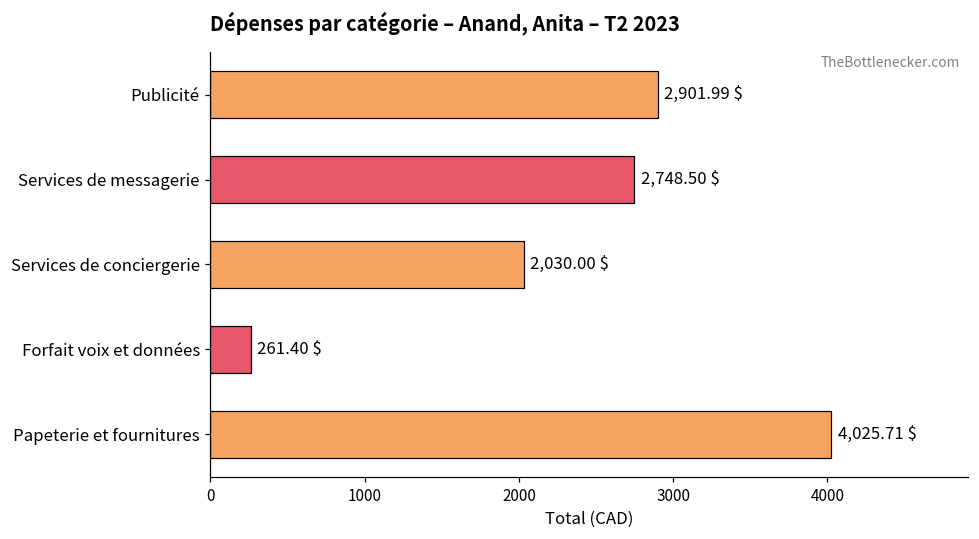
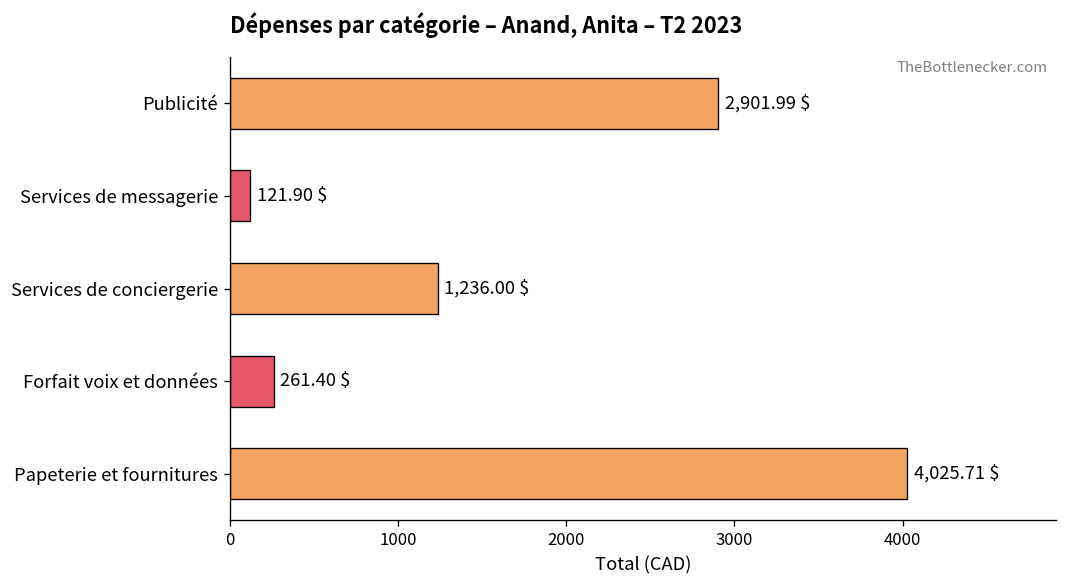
  {
    "Publicité": "2,901.99",
-   "Services de messagerie": "2,748.50",
-   "Services de conciergerie": "2,030.00",
+   "Services de messagerie": "121.90",
+   "Services de conciergerie": "1,236.00",
    "Forfait voix et données": "261.40",
    "Papeterie et fournitures": "4,025.71"
  }
